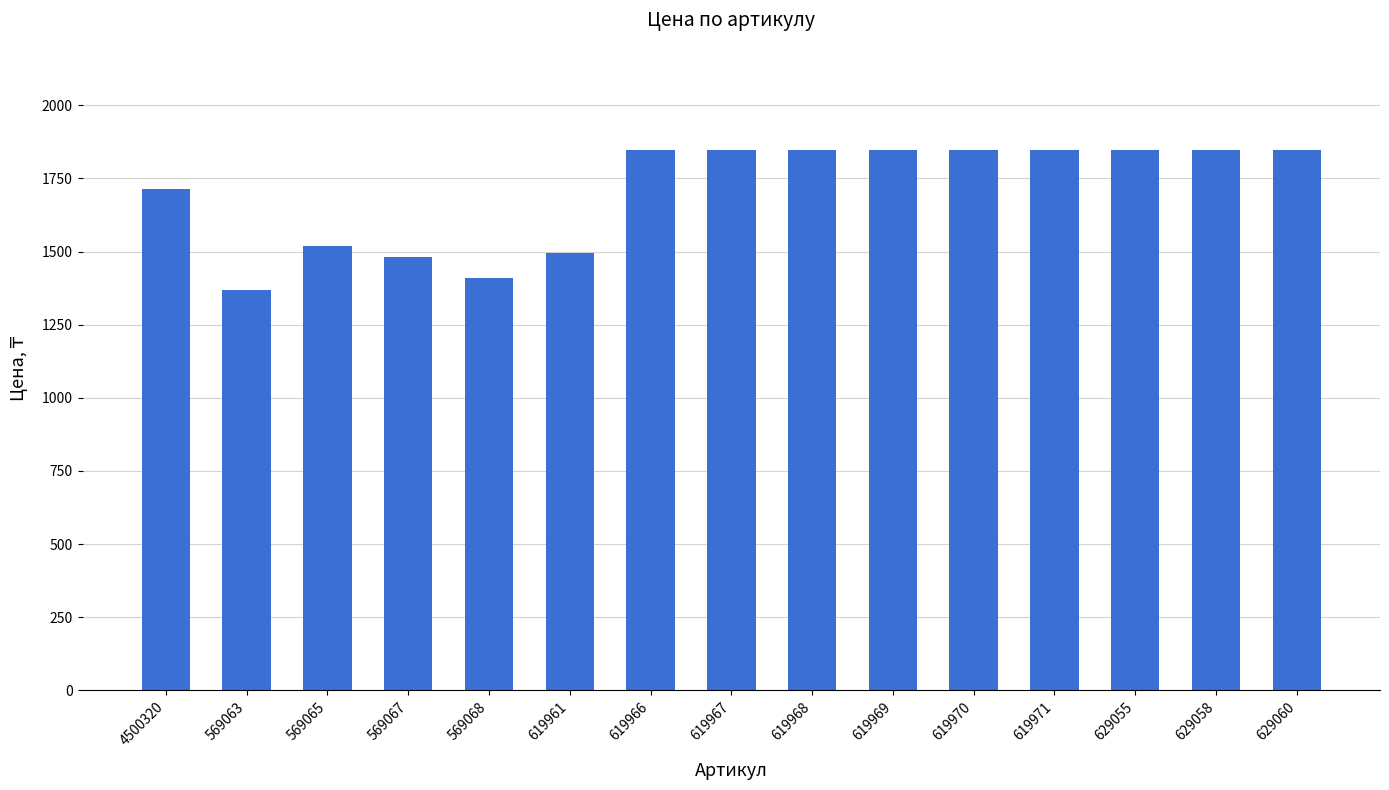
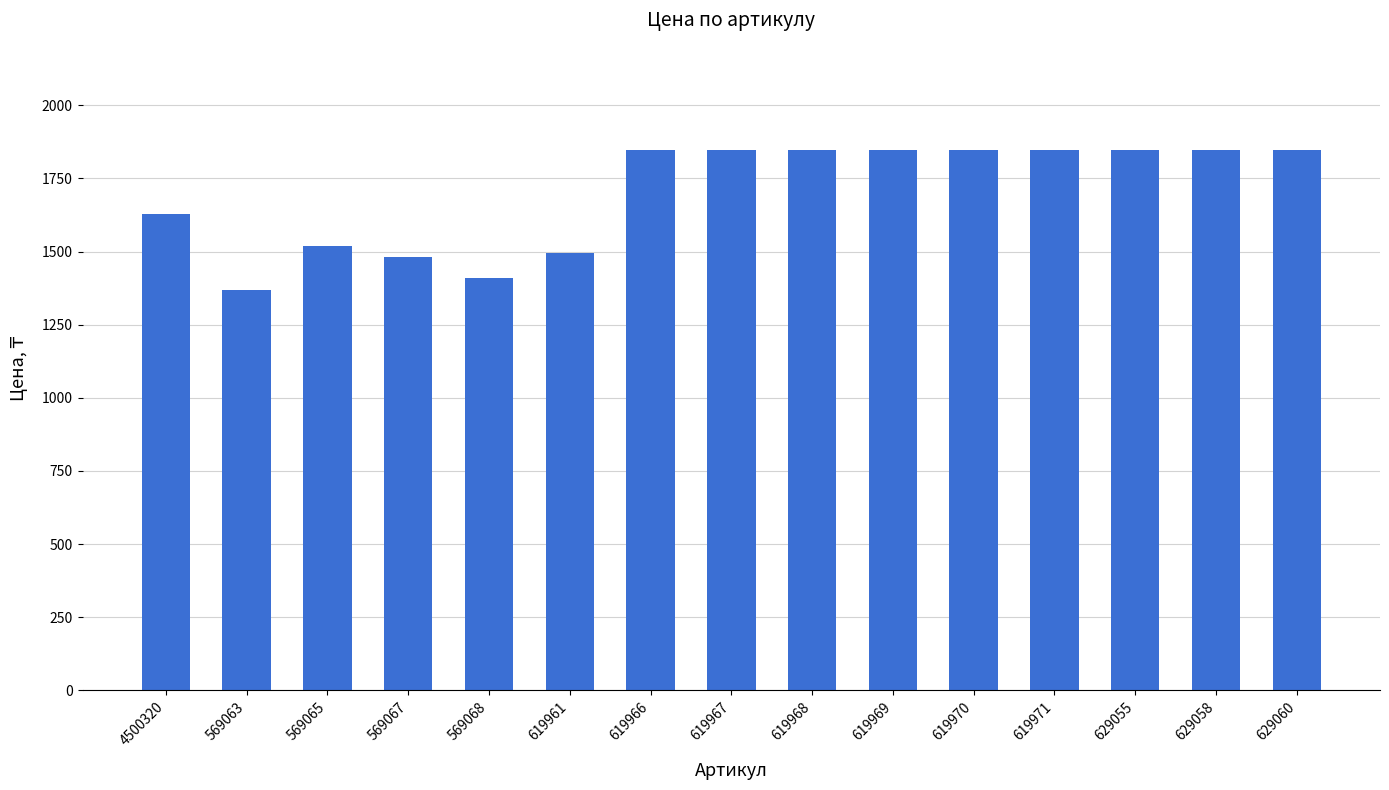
  {
-   "4500320": 1720,
+   "4500320": 1630,
    "569063": 1370,
    "569065": 1520,
    "569067": 1480,
    "569068": 1410,
    "619961": 1500,
    "619966": 1850,
    "619967": 1850,
    "619968": 1850,
    "619969": 1850,
    "619970": 1850,
    "619971": 1850,
    "629055": 1850,
    "629058": 1850,
    "629060": 1850
  }
